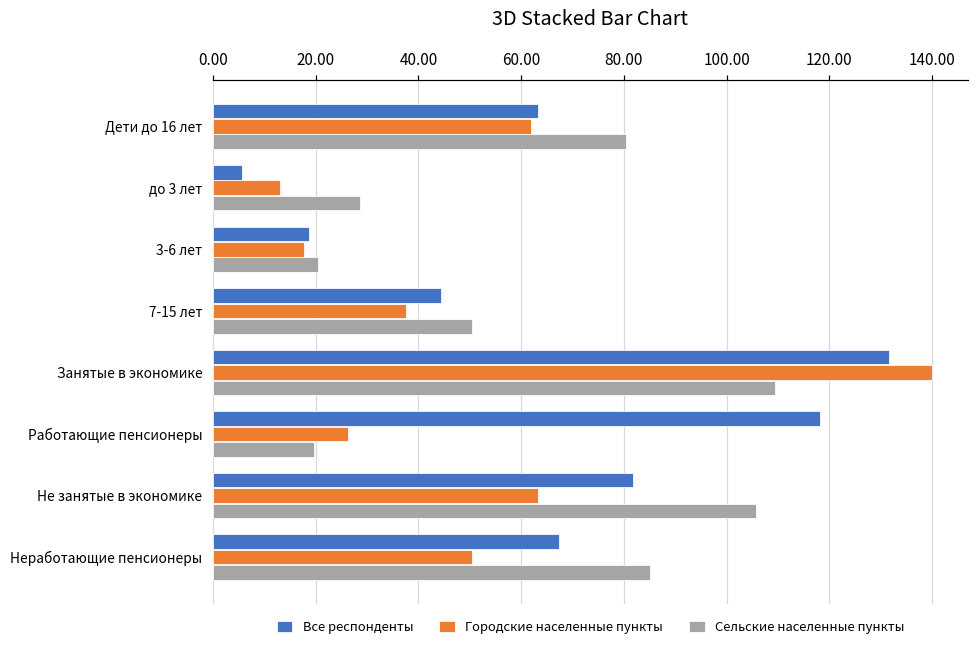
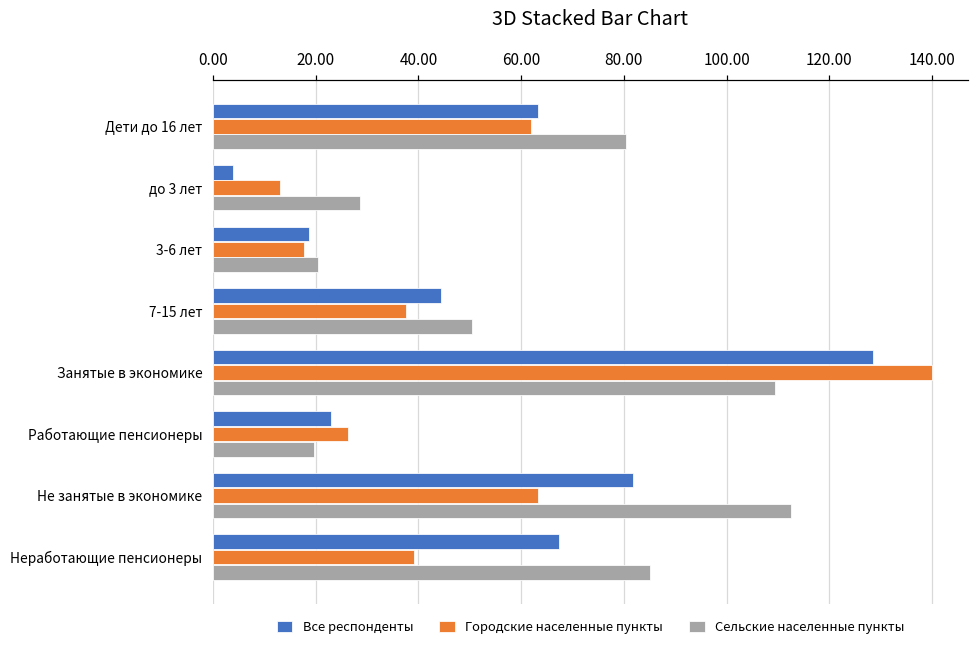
  {
    "Все респонденты": {
      "Дети до 16 лет": 63,
-     "до 3 лет": 6,
+     "до 3 лет": 4,
      "3-6 лет": 19,
      "7-15 лет": 44,
-     "Занятые в экономике": 132,
-     "Работающие пенсионеры": 118,
+     "Занятые в экономике": 128,
+     "Работающие пенсионеры": 23,
      "Не занятые в экономике": 82,
      "Неработающие пенсионеры": 67
    },
    "Городские населенные пункты": {
      "Дети до 16 лет": 62,
      "до 3 лет": 13,
      "3-6 лет": 18,
      "7-15 лет": 38,
      "Занятые в экономике": 140,
      "Работающие пенсионеры": 26,
      "Не занятые в экономике": 63,
-     "Неработающие пенсионеры": 50
+     "Неработающие пенсионеры": 39
    },
    "Сельские населенные пункты": {
      "Дети до 16 лет": 80,
      "до 3 лет": 29,
      "3-6 лет": 21,
      "7-15 лет": 50,
      "Занятые в экономике": 109,
      "Работающие пенсионеры": 20,
-     "Не занятые в экономике": 106,
+     "Не занятые в экономике": 112,
      "Неработающие пенсионеры": 85
    }
  }
